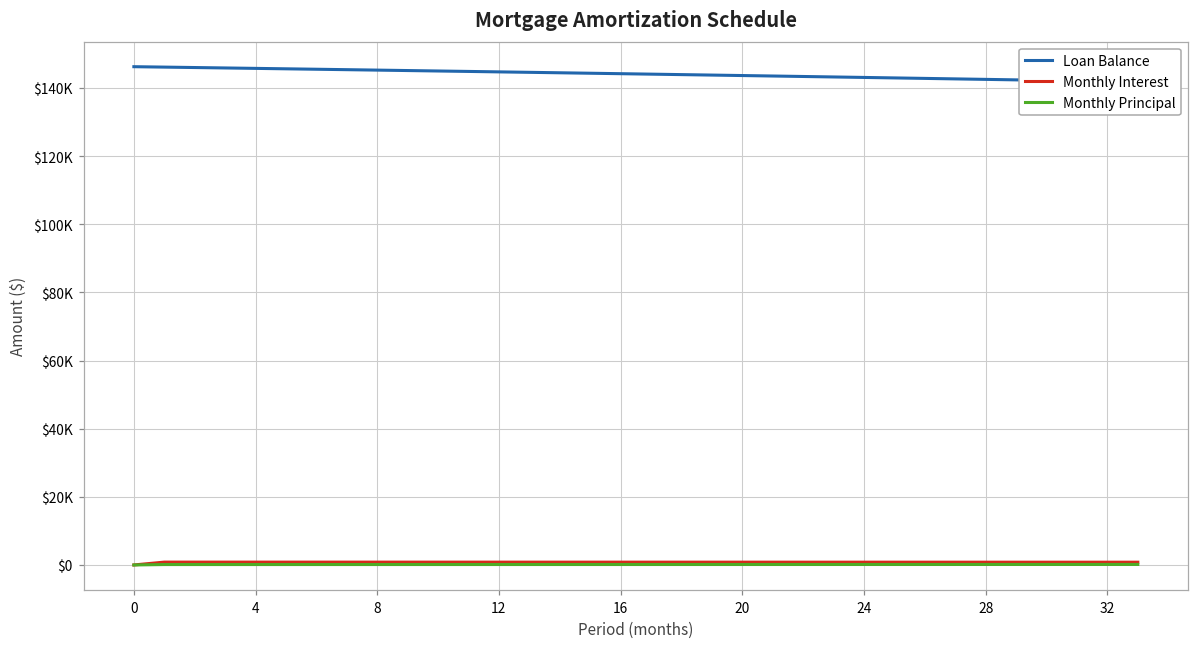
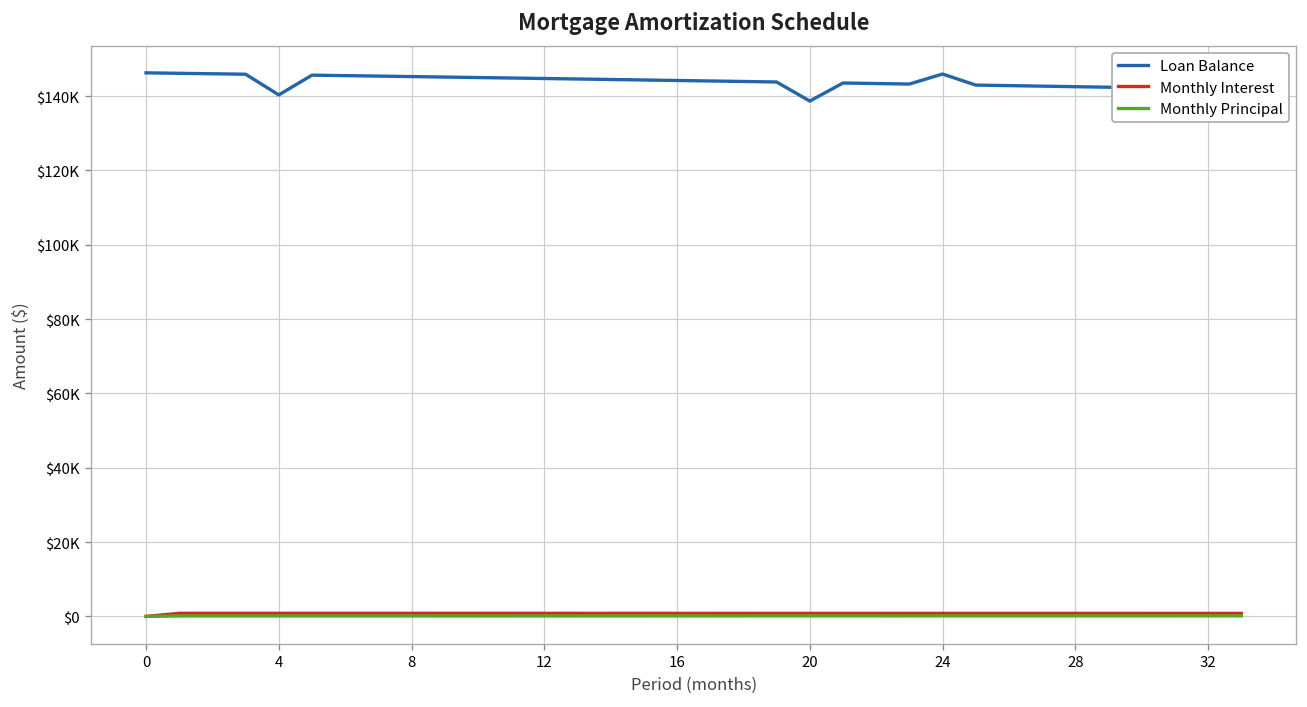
  {
    "Loan Balance": {
      "0": "$146000",
-     "4": "$146000",
+     "4": "$140000",
      "8": "$145000",
      "12": "$145000",
      "16": "$144000",
-     "20": "$144000",
-     "24": "$143000",
+     "20": "$139000",
+     "24": "$146000",
      "28": "$143000"
    }
  }
